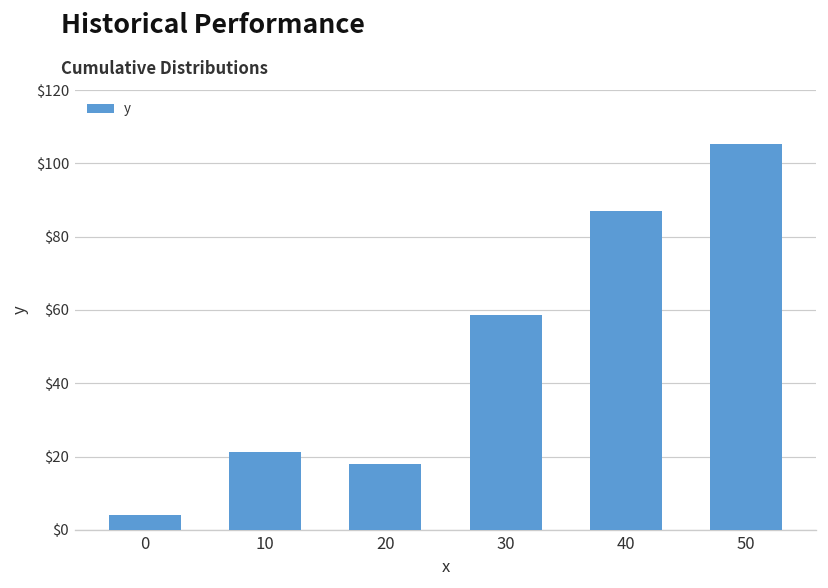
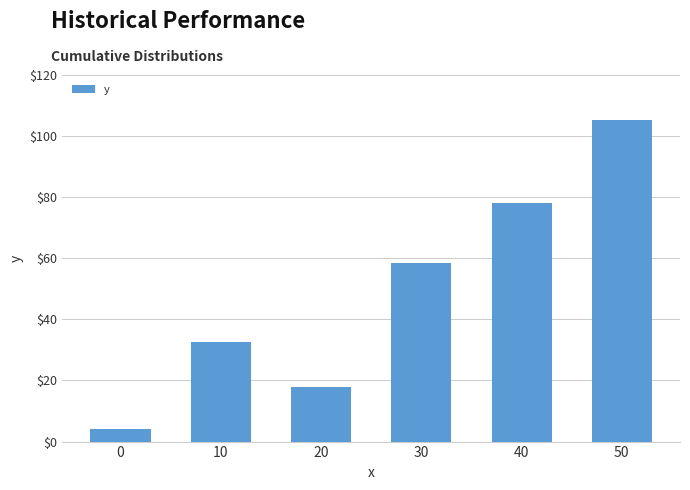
  {
    "0": "$4",
-   "10": "$21",
+   "10": "$33",
    "20": "$18",
    "30": "$59",
-   "40": "$87",
+   "40": "$78",
    "50": "$105"
  }
